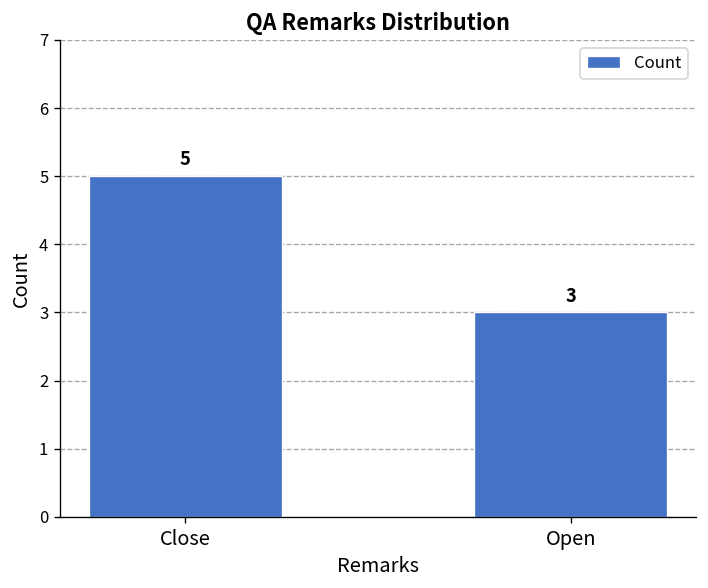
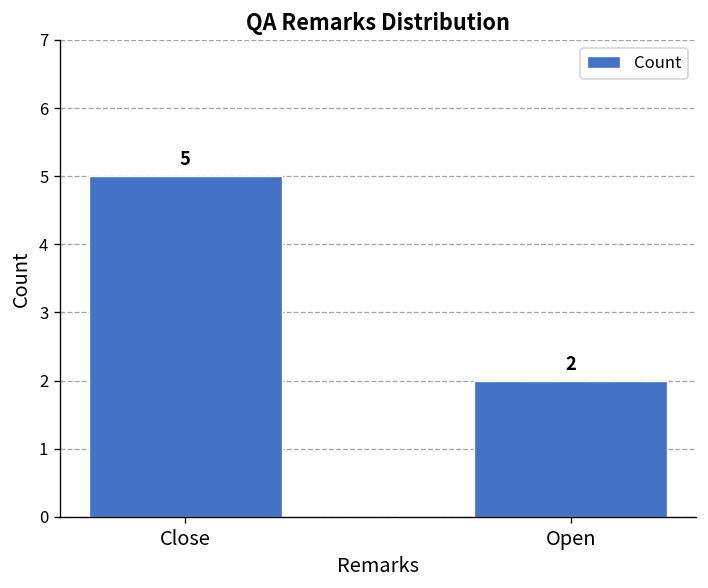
  {
    "Close": 5,
-   "Open": 3
+   "Open": 2
  }
